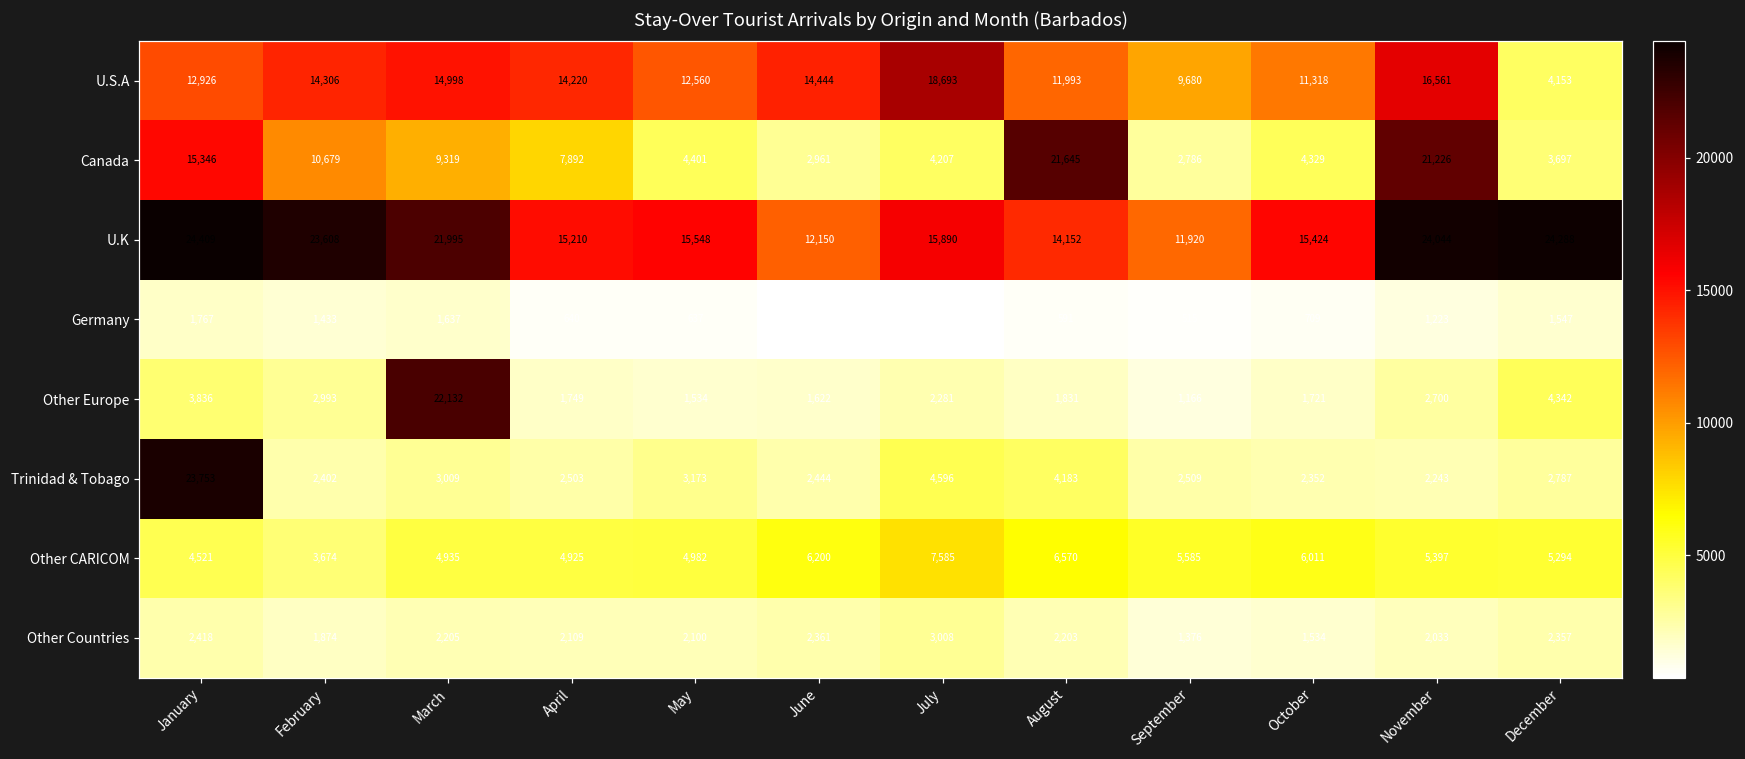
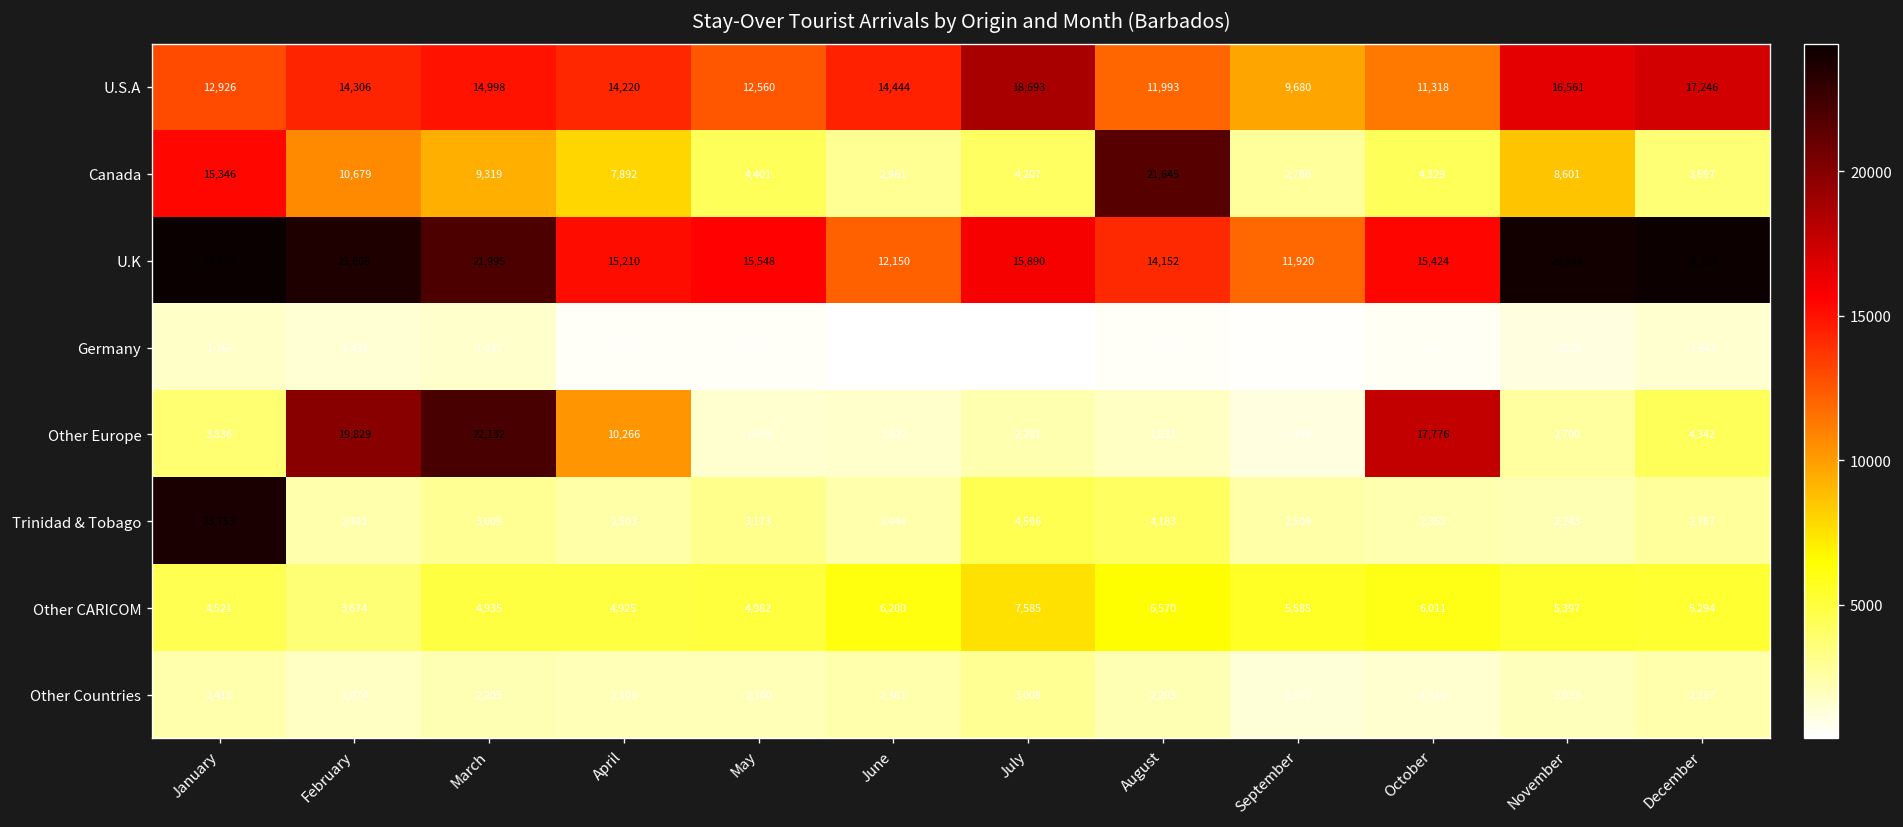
  {
    "U.S.A": {
      "January": "12,926",
      "February": "14,306",
      "March": "14,998",
      "April": "14,220",
      "May": "12,560",
      "June": "14,444",
      "July": "18,693",
      "August": "11,993",
      "September": "9,680",
      "October": "11,318",
      "November": "16,561",
-     "December": "4,153"
+     "December": "17,246"
    },
    "Canada": {
      "January": "15,346",
      "February": "10,679",
      "March": "9,319",
      "April": "7,892",
      "May": "4,401",
      "June": "2,961",
      "July": "4,207",
      "August": "21,645",
      "September": "2,786",
      "October": "4,329",
-     "November": "21,226",
+     "November": "8,601",
      "December": "3,697"
    },
    "U.K": {
      "March": "21,995",
      "April": "15,210",
      "May": "15,548",
      "June": "12,150",
      "July": "15,890",
      "August": "14,152",
      "September": "11,920",
      "October": "15,424"
    },
    "Germany": {
      "January": "1,767",
      "March": "1,637",
      "December": "1,547"
    },
    "Other Europe": {
      "January": "3,836",
-     "February": "2,993",
+     "February": "19,829",
      "March": "22,132",
-     "April": "1,749",
+     "April": "10,266",
      "May": "1,534",
      "June": "1,622",
      "July": "2,281",
      "August": "1,831",
-     "October": "1,721",
+     "October": "17,776",
      "November": "2,700",
      "December": "4,342"
    },
    "Trinidad & Tobago": {
      "February": "2,402",
      "March": "3,009",
      "April": "2,503",
      "May": "3,173",
      "June": "2,444",
      "July": "4,596",
      "August": "4,183",
      "September": "2,509",
      "October": "2,352",
      "November": "2,243",
      "December": "2,787"
    },
    "Other CARICOM": {
      "January": "4,521",
      "February": "3,674",
      "March": "4,935",
      "April": "4,925",
      "May": "4,982",
      "June": "6,200",
      "July": "7,585",
      "August": "6,570",
      "September": "5,585",
      "October": "6,011",
      "November": "5,397",
      "December": "5,294"
    },
    "Other Countries": {
      "January": "2,418",
      "February": "1,874",
      "March": "2,205",
      "April": "2,109",
      "May": "2,100",
      "June": "2,361",
      "July": "3,008",
      "August": "2,203",
      "October": "1,534",
      "November": "2,033",
      "December": "2,357"
    }
  }
